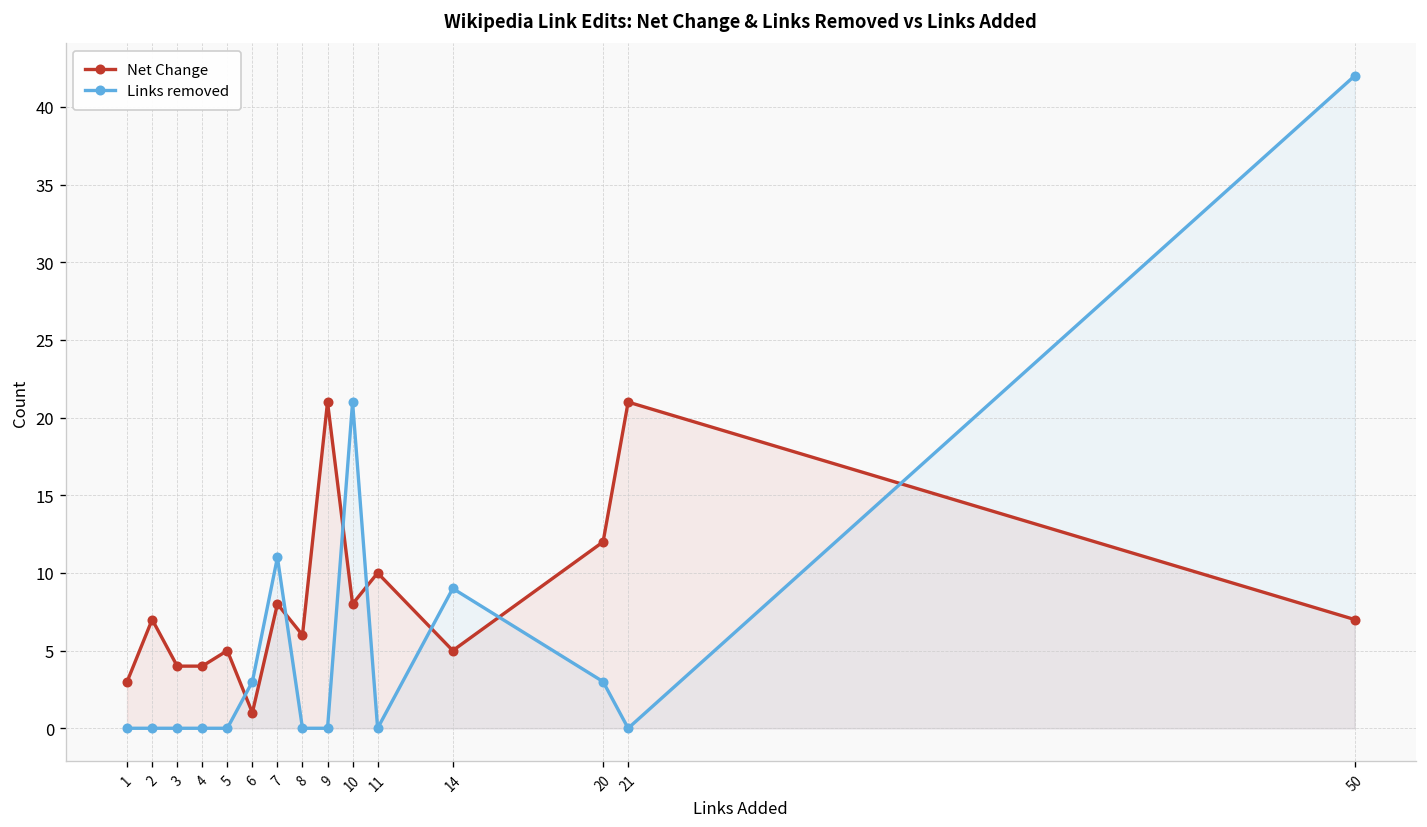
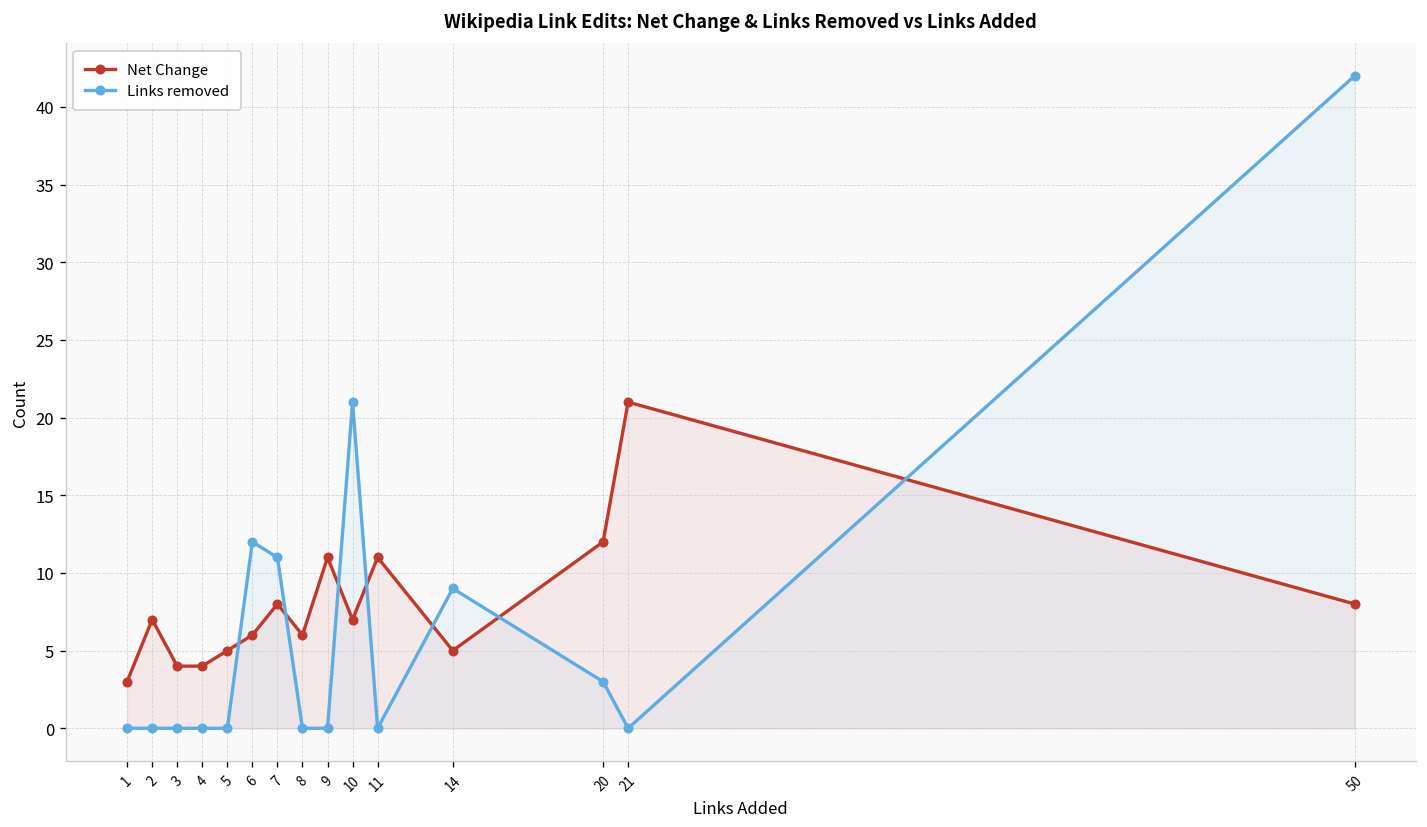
  {
    "Net Change": {
      "1": 3,
      "2": 7,
      "3": 4,
      "4": 4,
      "5": 5,
-     "6": 1,
+     "6": 6,
      "7": 8,
      "8": 6,
-     "9": 21,
-     "10": 8,
-     "11": 10,
+     "9": 11,
+     "10": 7,
+     "11": 11,
      "14": 5,
      "20": 12,
      "21": 21,
-     "50": 7
+     "50": 8
    },
    "Links removed": {
      "1": 0,
      "2": 0,
      "3": 0,
      "4": 0,
      "5": 0,
-     "6": 3,
+     "6": 12,
      "7": 11,
      "8": 0,
      "9": 0,
      "10": 21,
      "11": 0,
      "14": 9,
      "20": 3,
      "21": 0,
      "50": 42
    }
  }
